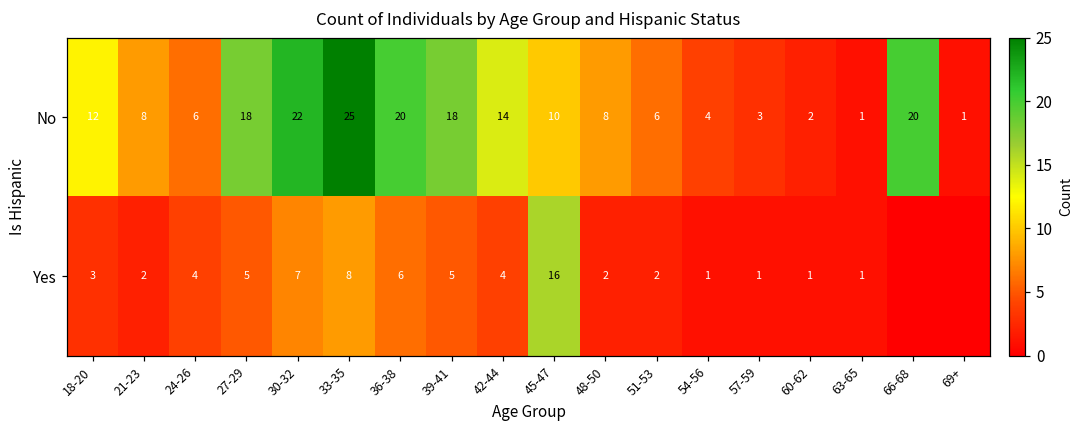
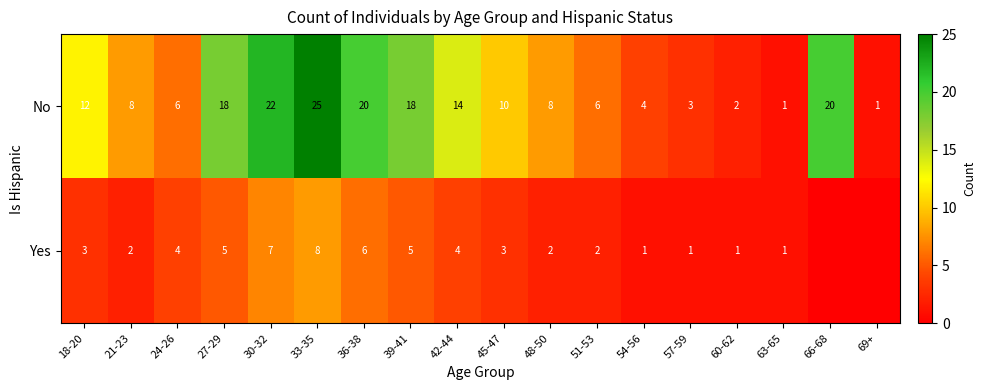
  {
    "No": {
      "18-20": 12,
      "21-23": 8,
      "24-26": 6,
      "27-29": 18,
      "30-32": 22,
      "33-35": 25,
      "36-38": 20,
      "39-41": 18,
      "42-44": 14,
      "45-47": 10,
      "48-50": 8,
      "51-53": 6,
      "54-56": 4,
      "57-59": 3,
      "60-62": 2,
      "63-65": 1,
      "66-68": 20,
      "69+": 1
    },
    "Yes": {
      "18-20": 3,
      "21-23": 2,
      "24-26": 4,
      "27-29": 5,
      "30-32": 7,
      "33-35": 8,
      "36-38": 6,
      "39-41": 5,
      "42-44": 4,
-     "45-47": 16,
+     "45-47": 3,
      "48-50": 2,
      "51-53": 2,
      "54-56": 1,
      "57-59": 1,
      "60-62": 1,
      "63-65": 1
    }
  }
